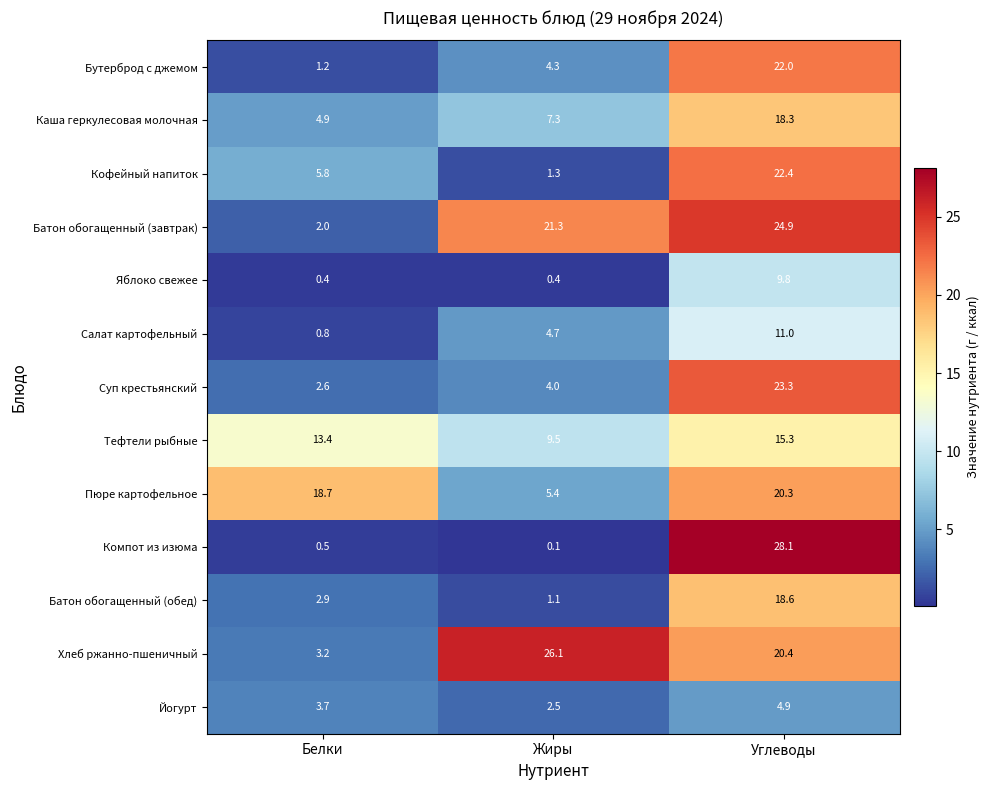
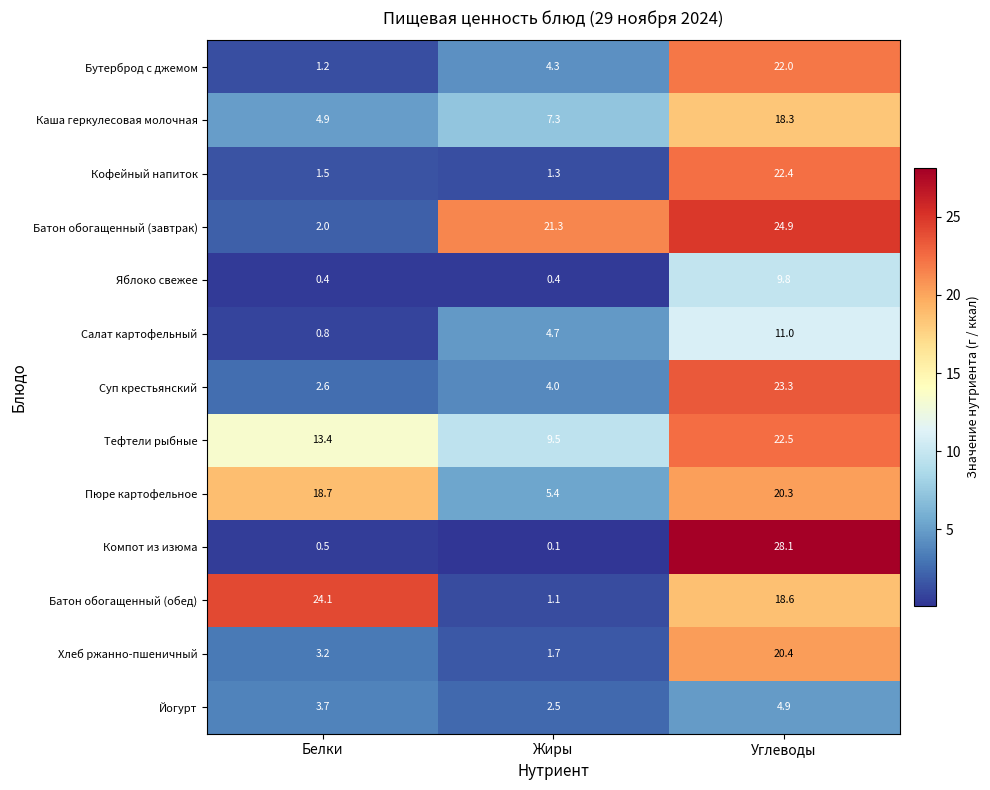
  {
    "Бутерброд с джемом": {
      "Белки": 1.2,
      "Жиры": 4.3,
      "Углеводы": 22.0
    },
    "Каша геркулесовая молочная": {
      "Белки": 4.9,
      "Жиры": 7.3,
      "Углеводы": 18.3
    },
    "Кофейный напиток": {
-     "Белки": 5.8,
+     "Белки": 1.5,
      "Жиры": 1.3,
      "Углеводы": 22.4
    },
    "Батон обогащенный (завтрак)": {
      "Белки": 2.0,
      "Жиры": 21.3,
      "Углеводы": 24.9
    },
    "Яблоко свежее": {
      "Белки": 0.4,
      "Жиры": 0.4,
      "Углеводы": 9.8
    },
    "Салат картофельный": {
      "Белки": 0.8,
      "Жиры": 4.7,
      "Углеводы": 11.0
    },
    "Суп крестьянский": {
      "Белки": 2.6,
      "Жиры": 4.0,
      "Углеводы": 23.3
    },
    "Тефтели рыбные": {
      "Белки": 13.4,
      "Жиры": 9.5,
-     "Углеводы": 15.3
+     "Углеводы": 22.5
    },
    "Пюре картофельное": {
      "Белки": 18.7,
      "Жиры": 5.4,
      "Углеводы": 20.3
    },
    "Компот из изюма": {
      "Белки": 0.5,
      "Жиры": 0.1,
      "Углеводы": 28.1
    },
    "Батон обогащенный (обед)": {
-     "Белки": 2.9,
+     "Белки": 24.1,
      "Жиры": 1.1,
      "Углеводы": 18.6
    },
    "Хлеб ржанно-пшеничный": {
      "Белки": 3.2,
-     "Жиры": 26.1,
+     "Жиры": 1.7,
      "Углеводы": 20.4
    },
    "Йогурт": {
      "Белки": 3.7,
      "Жиры": 2.5,
      "Углеводы": 4.9
    }
  }
